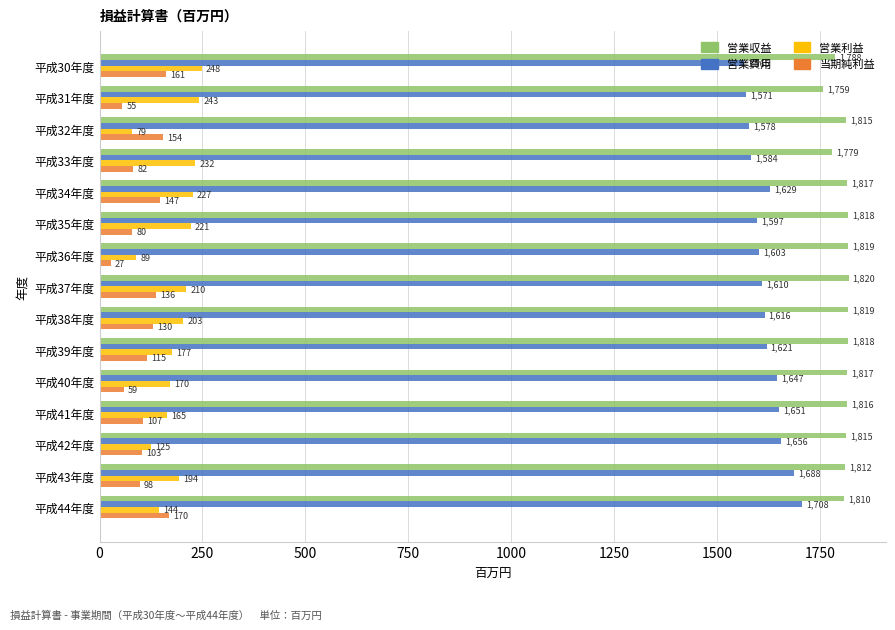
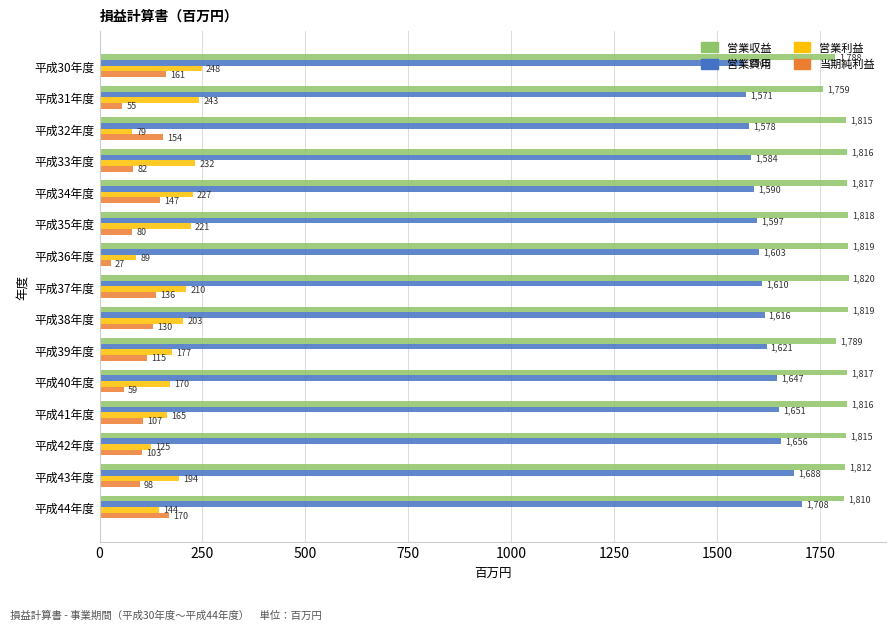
  {
    "営業収益": {
      "平成30年度": "1,788",
      "平成31年度": "1,759",
      "平成32年度": "1,815",
-     "平成33年度": "1,779",
+     "平成33年度": "1,816",
      "平成34年度": "1,817",
      "平成35年度": "1,818",
      "平成36年度": "1,819",
      "平成37年度": "1,820",
      "平成38年度": "1,819",
-     "平成39年度": "1,818",
+     "平成39年度": "1,789",
      "平成40年度": "1,817",
      "平成41年度": "1,816",
      "平成42年度": "1,815",
      "平成43年度": "1,812",
      "平成44年度": "1,810"
    },
    "営業費用": {
      "平成30年度": "1,565",
      "平成31年度": "1,571",
      "平成32年度": "1,578",
      "平成33年度": "1,584",
-     "平成34年度": "1,629",
+     "平成34年度": "1,590",
      "平成35年度": "1,597",
      "平成36年度": "1,603",
      "平成37年度": "1,610",
      "平成38年度": "1,616",
      "平成39年度": "1,621",
      "平成40年度": "1,647",
      "平成41年度": "1,651",
      "平成42年度": "1,656",
      "平成43年度": "1,688",
      "平成44年度": "1,708"
    },
    "営業利益": {
      "平成30年度": "248",
      "平成31年度": "243",
      "平成32年度": "79",
      "平成33年度": "232",
      "平成34年度": "227",
      "平成35年度": "221",
      "平成36年度": "89",
      "平成37年度": "210",
      "平成38年度": "203",
      "平成39年度": "177",
      "平成40年度": "170",
      "平成41年度": "165",
      "平成42年度": "125",
      "平成43年度": "194",
      "平成44年度": "144"
    },
    "当期純利益": {
      "平成30年度": "161",
      "平成31年度": "55",
      "平成32年度": "154",
      "平成33年度": "82",
      "平成34年度": "147",
      "平成35年度": "80",
      "平成36年度": "27",
      "平成37年度": "136",
      "平成38年度": "130",
      "平成39年度": "115",
      "平成40年度": "59",
      "平成41年度": "107",
      "平成42年度": "103",
      "平成43年度": "98",
      "平成44年度": "170"
    }
  }
